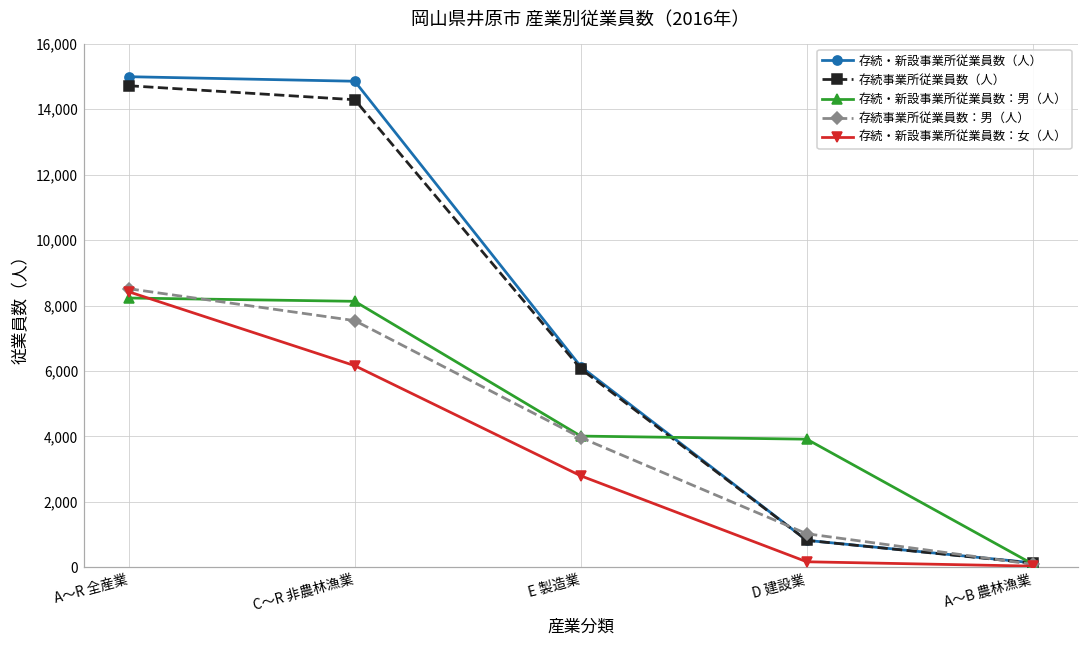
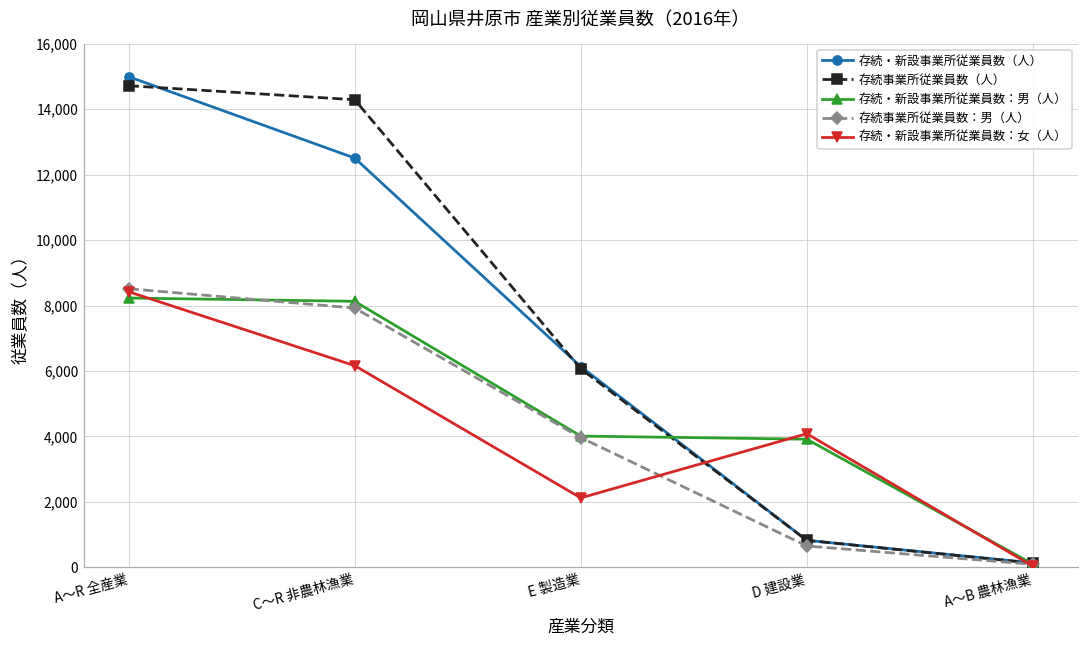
  {
    "存続・新設事業所従業員数（人）": {
      "A～R 全産業": "15,000",
-     "C～R 非農林漁業": "14,900"
+     "C～R 非農林漁業": "12,500"
    },
    "存続事業所従業員数（人）": {
      "A～R 全産業": "14,700",
      "C～R 非農林漁業": "14,300"
    },
    "存続・新設事業所従業員数：男（人）": {
      "A～R 全産業": "8,200",
      "C～R 非農林漁業": "8,100",
      "D 建設業": "3,900"
    },
    "存続事業所従業員数：男（人）": {
      "A～R 全産業": "8,500",
-     "C～R 非農林漁業": "7,500",
-     "D 建設業": "1,000"
+     "C～R 非農林漁業": "7,900",
+     "D 建設業": "700"
    },
    "存続・新設事業所従業員数：女（人）": {
      "A～R 全産業": "8,400",
      "C～R 非農林漁業": "6,200",
-     "E 製造業": "2,800",
-     "D 建設業": "200"
+     "E 製造業": "2,100",
+     "D 建設業": "4,100"
    }
  }
